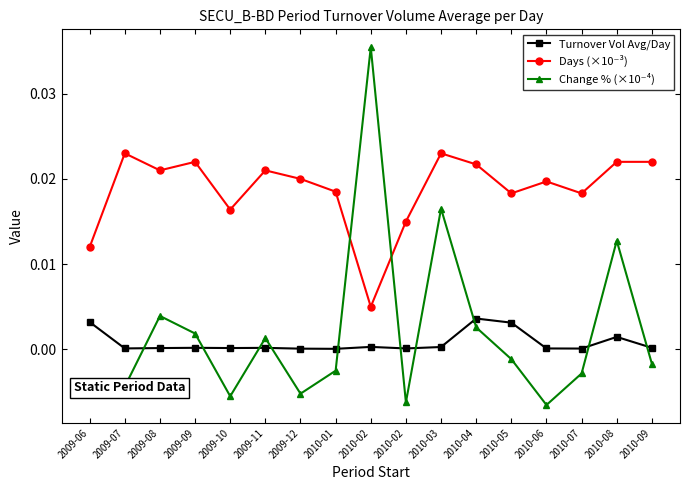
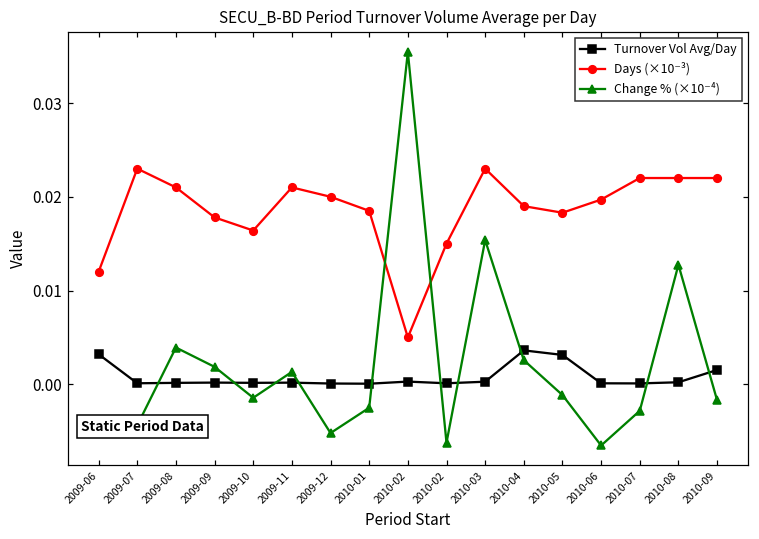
  {
    "Turnover Vol Avg/Day": {
      "2009-06": 0.003,
      "2009-07": 0.000,
      "2009-08": 0.000,
      "2009-09": 0.000,
      "2009-10": 0.000,
      "2009-11": 0.000,
      "2009-12": 0.000,
      "2010-01": 0.000,
      "2010-03": 0.000,
      "2010-04": 0.004,
      "2010-05": 0.003,
      "2010-06": 0.000,
      "2010-07": 0.000,
-     "2010-08": 0.001,
-     "2010-09": 0.000
+     "2010-08": 0.000,
+     "2010-09": 0.002
    },
    "Days (×10⁻³)": {
      "2009-06": 0.012,
      "2009-07": 0.023,
      "2009-08": 0.021,
-     "2009-09": 0.022,
+     "2009-09": 0.018,
      "2009-10": 0.016,
      "2009-11": 0.021,
      "2009-12": 0.020,
      "2010-01": 0.019,
      "2010-03": 0.023,
-     "2010-04": 0.022,
+     "2010-04": 0.019,
      "2010-05": 0.018,
      "2010-06": 0.020,
-     "2010-07": 0.018,
+     "2010-07": 0.022,
      "2010-08": 0.022,
      "2010-09": 0.022
    },
    "Change % (×10⁻⁴)": {
      "2009-08": 0.004,
      "2009-09": 0.002,
-     "2009-10": -0.005,
+     "2009-10": -0.001,
      "2009-11": 0.001,
      "2009-12": -0.005,
      "2010-01": -0.003,
-     "2010-03": 0.017,
+     "2010-03": 0.015,
      "2010-04": 0.003,
      "2010-05": -0.001,
      "2010-06": -0.007,
      "2010-07": -0.003,
      "2010-08": 0.013,
      "2010-09": -0.002
    }
  }
